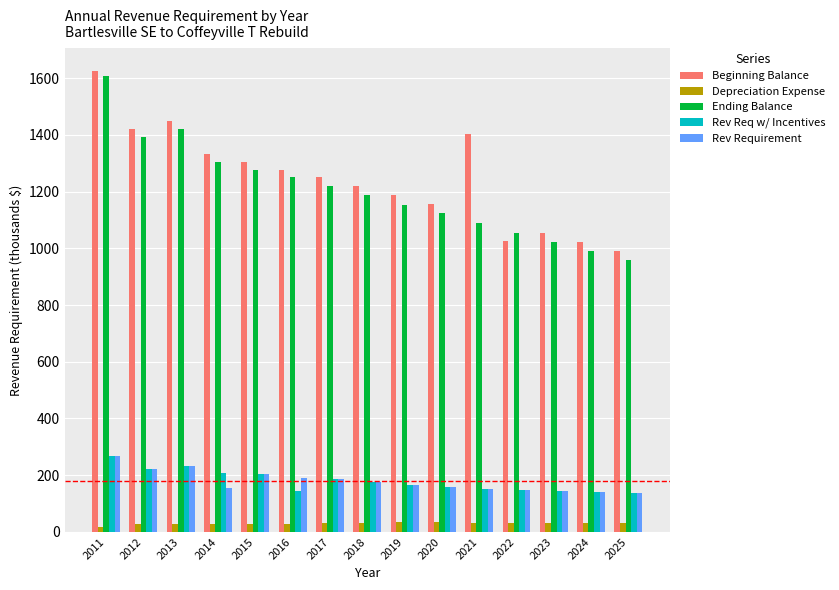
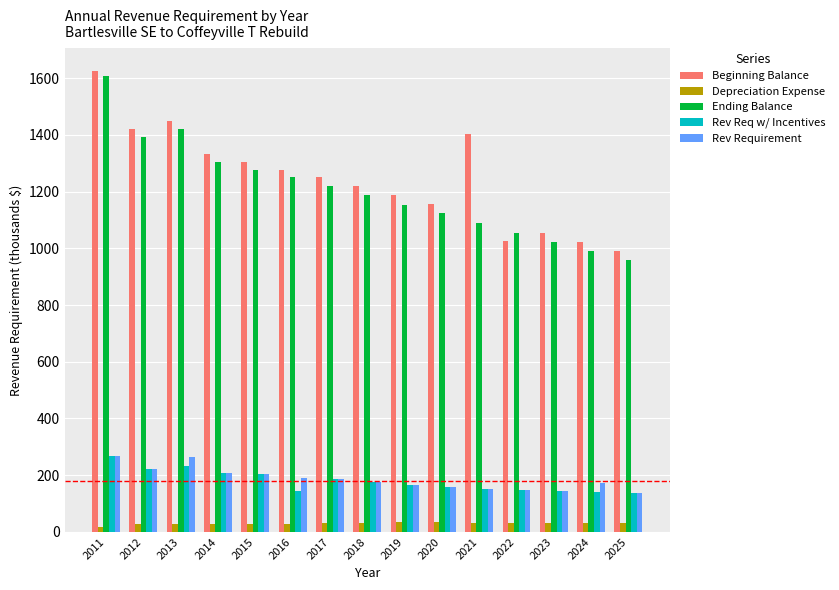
  {
    "Beginning Balance": {
      "2011": 1620,
      "2012": 1420,
      "2013": 1450,
      "2014": 1330,
      "2015": 1300,
      "2016": 1280,
      "2017": 1250,
      "2018": 1220,
      "2019": 1190,
      "2020": 1160,
      "2021": 1400,
      "2022": 1030,
      "2023": 1060,
      "2024": 1020,
      "2025": 990
    },
    "Depreciation Expense": {
      "2011": 20,
      "2012": 30,
      "2013": 30,
      "2014": 30,
      "2015": 30,
      "2016": 30,
      "2017": 30,
      "2018": 30,
      "2019": 40,
      "2020": 30,
      "2021": 30,
      "2022": 30,
      "2023": 30,
      "2024": 30,
      "2025": 30
    },
    "Ending Balance": {
      "2011": 1610,
      "2012": 1390,
      "2013": 1420,
      "2014": 1300,
      "2015": 1280,
      "2016": 1250,
      "2017": 1220,
      "2018": 1190,
      "2019": 1150,
      "2020": 1120,
      "2021": 1090,
      "2022": 1060,
      "2023": 1020,
      "2024": 990,
      "2025": 960
    },
    "Rev Req w/ Incentives": {
      "2011": 270,
      "2012": 220,
      "2013": 230,
      "2014": 210,
      "2015": 200,
      "2016": 140,
      "2017": 190,
      "2018": 180,
      "2019": 170,
      "2020": 160,
      "2021": 150,
      "2022": 150,
      "2023": 140,
      "2024": 140,
      "2025": 140
    },
    "Rev Requirement": {
      "2011": 270,
      "2012": 220,
-     "2013": 230,
-     "2014": 150,
+     "2013": 260,
+     "2014": 210,
      "2015": 200,
      "2016": 190,
      "2017": 190,
      "2018": 180,
      "2019": 170,
      "2020": 160,
      "2021": 150,
      "2022": 150,
      "2023": 140,
-     "2024": 140,
+     "2024": 170,
      "2025": 140
    }
  }
